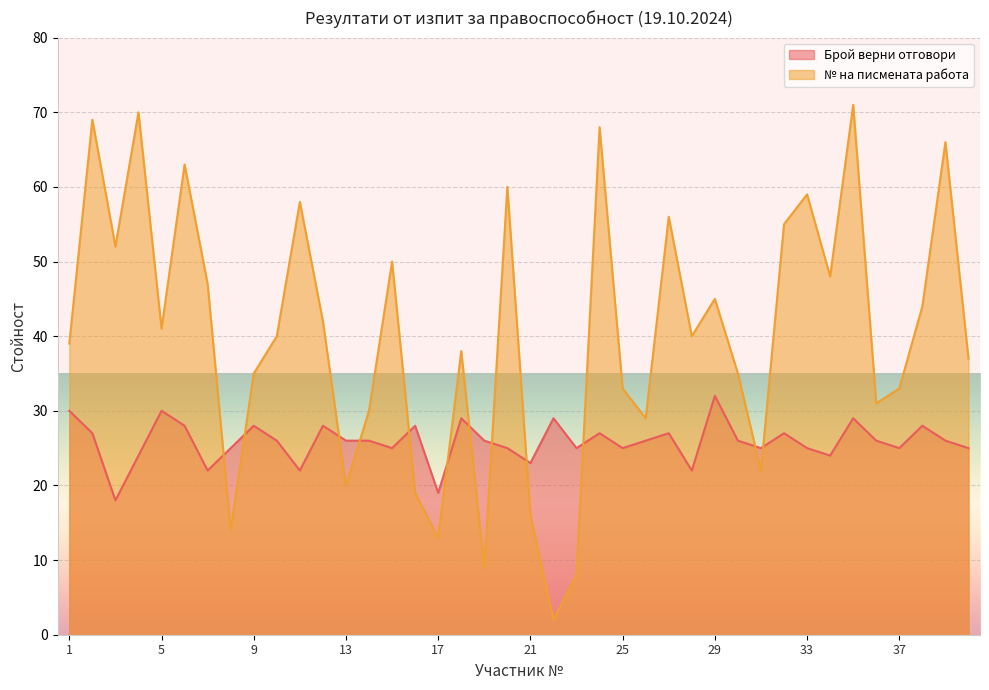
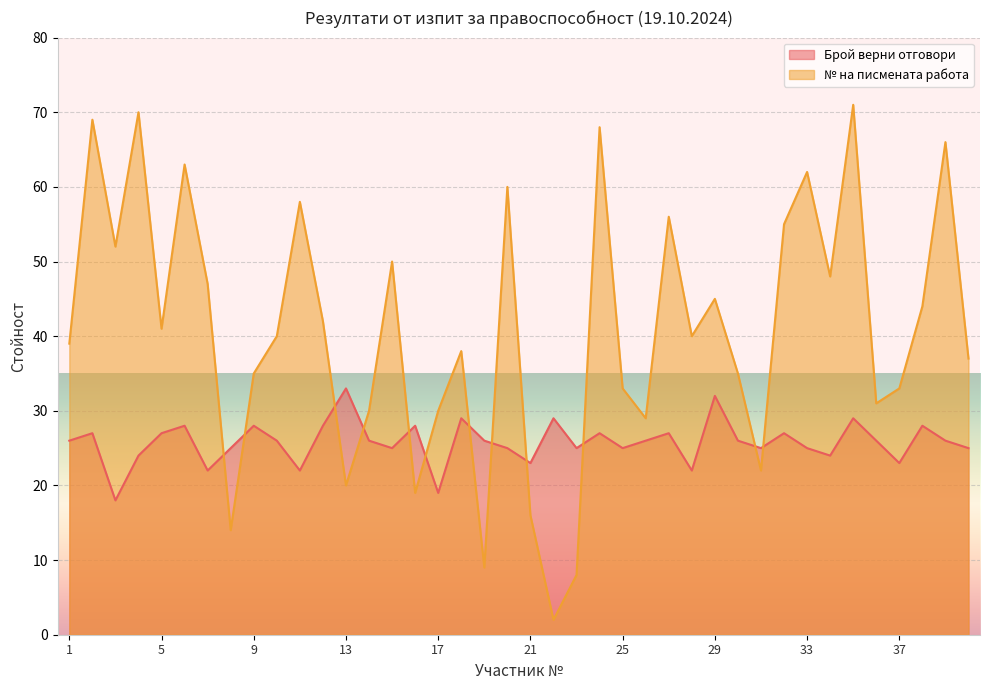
  {
    "Брой верни отговори": {
-     "1": 30,
-     "5": 30,
+     "1": 26,
+     "5": 27,
      "9": 28,
-     "13": 26,
+     "13": 33,
      "17": 19,
      "21": 23,
      "25": 25,
      "29": 32,
      "33": 25,
-     "37": 25
+     "37": 23
    },
    "№ на писмената работа": {
      "1": 39,
      "5": 41,
      "9": 35,
      "13": 20,
-     "17": 13,
+     "17": 30,
      "21": 16,
      "25": 33,
      "29": 45,
-     "33": 59,
+     "33": 62,
      "37": 33
    }
  }
